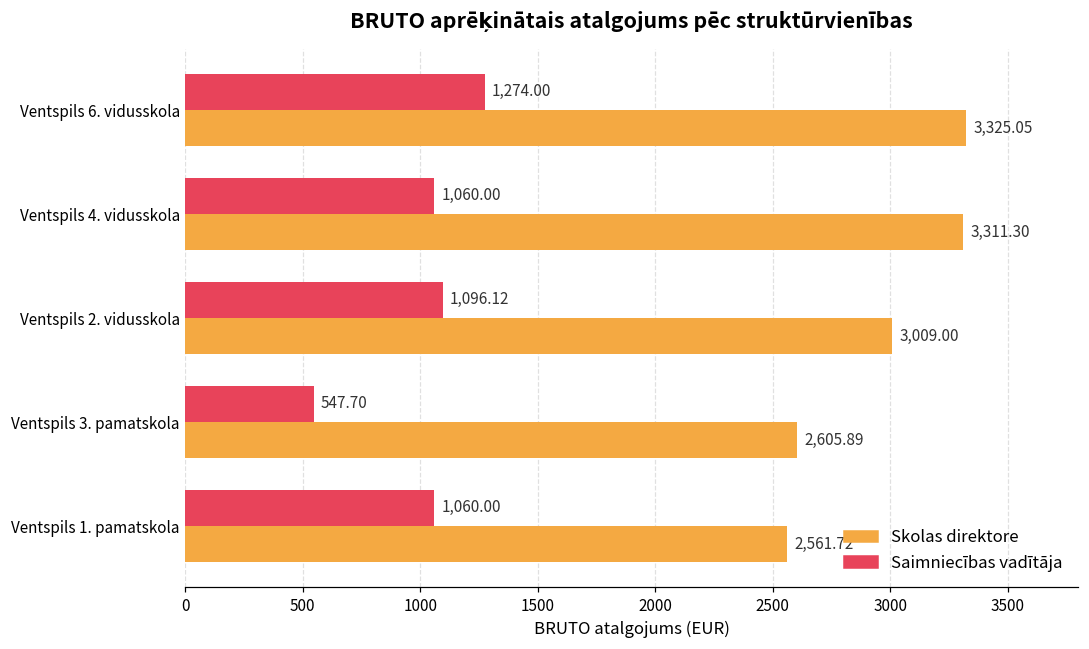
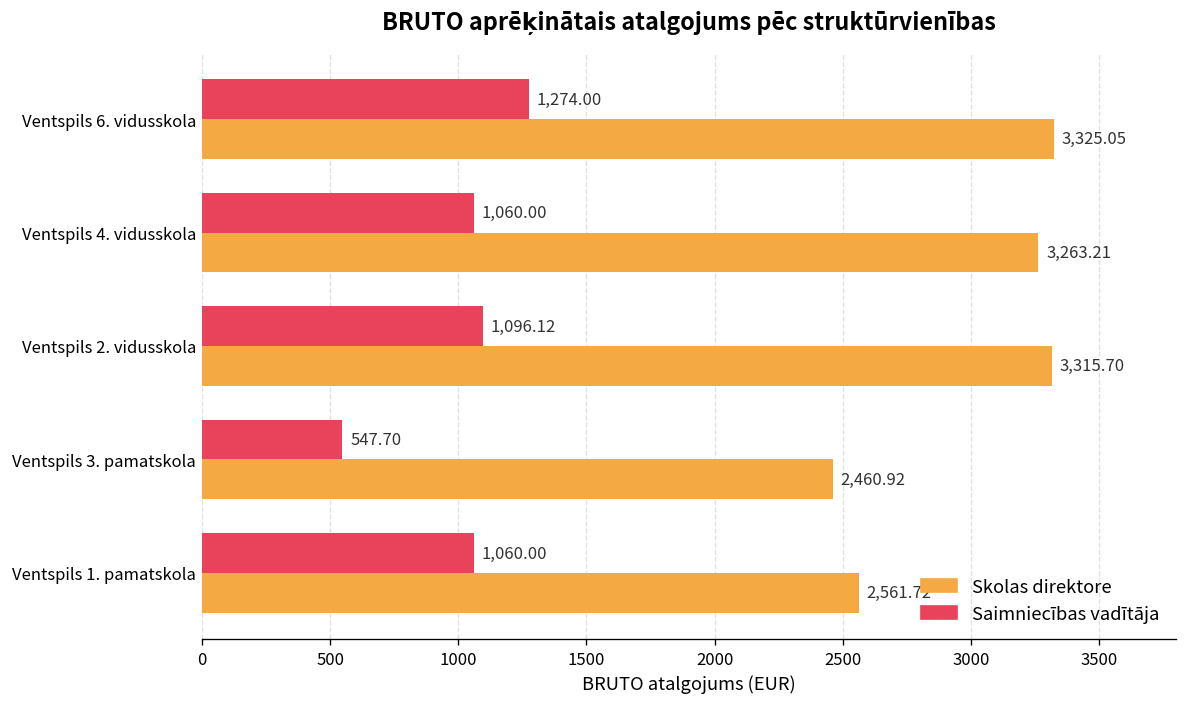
  {
    "Skolas direktore": {
      "Ventspils 6. vidusskola": "3,325.05",
-     "Ventspils 4. vidusskola": "3,311.30",
-     "Ventspils 2. vidusskola": "3,009.00",
-     "Ventspils 3. pamatskola": "2,605.89",
+     "Ventspils 4. vidusskola": "3,263.21",
+     "Ventspils 2. vidusskola": "3,315.70",
+     "Ventspils 3. pamatskola": "2,460.92",
      "Ventspils 1. pamatskola": "2,561.72"
    },
    "Saimniecības vadītāja": {
      "Ventspils 6. vidusskola": "1,274.00",
      "Ventspils 4. vidusskola": "1,060.00",
      "Ventspils 2. vidusskola": "1,096.12",
      "Ventspils 3. pamatskola": "547.70",
      "Ventspils 1. pamatskola": "1,060.00"
    }
  }
